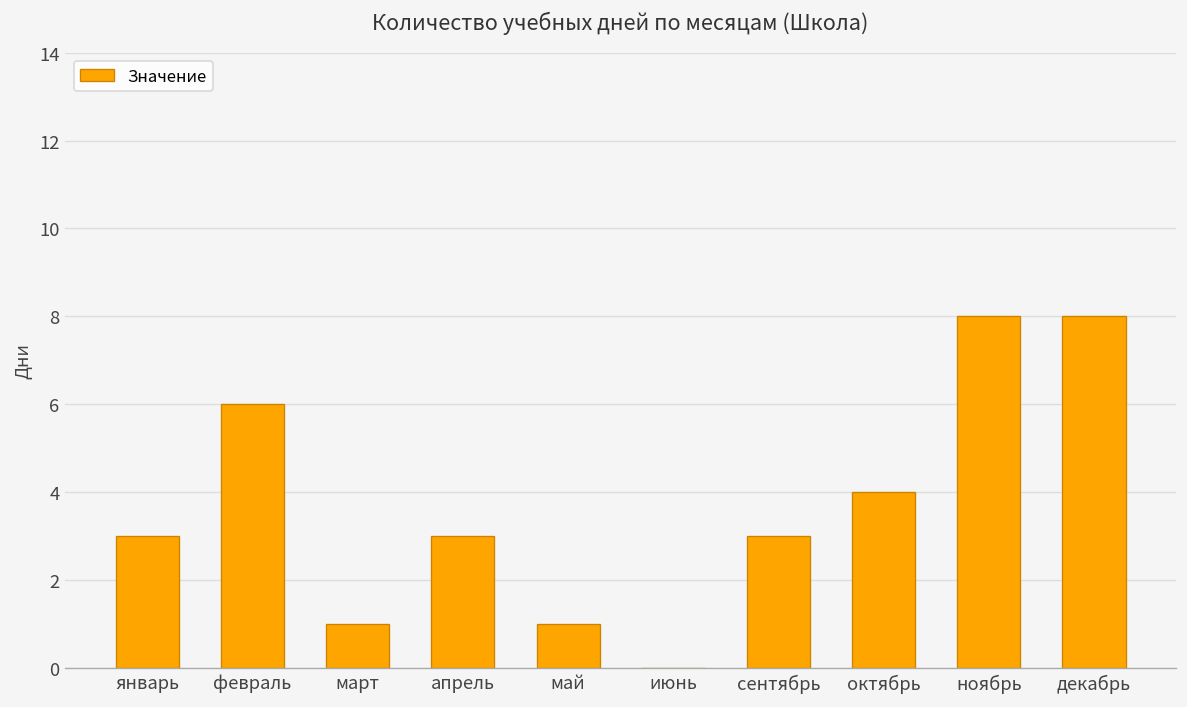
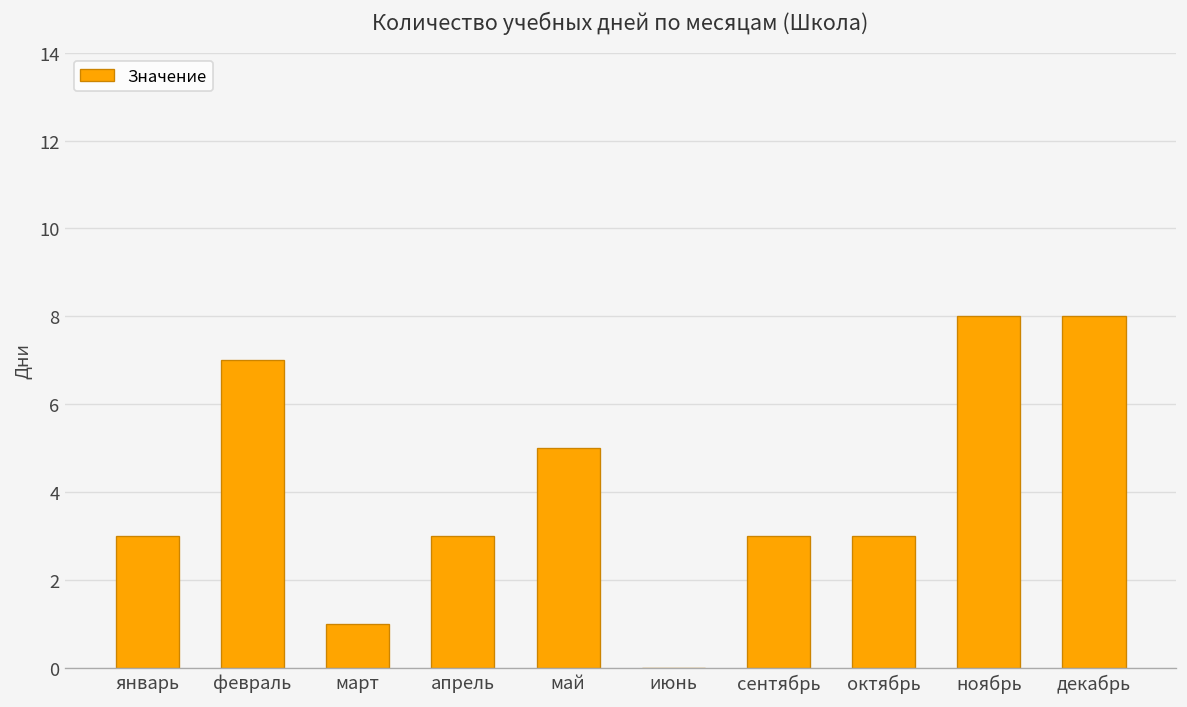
  {
    "январь": 3,
-   "февраль": 6,
+   "февраль": 7,
    "март": 1,
    "апрель": 3,
-   "май": 1,
+   "май": 5,
    "июнь": 0,
    "сентябрь": 3,
-   "октябрь": 4,
+   "октябрь": 3,
    "ноябрь": 8,
    "декабрь": 8
  }
